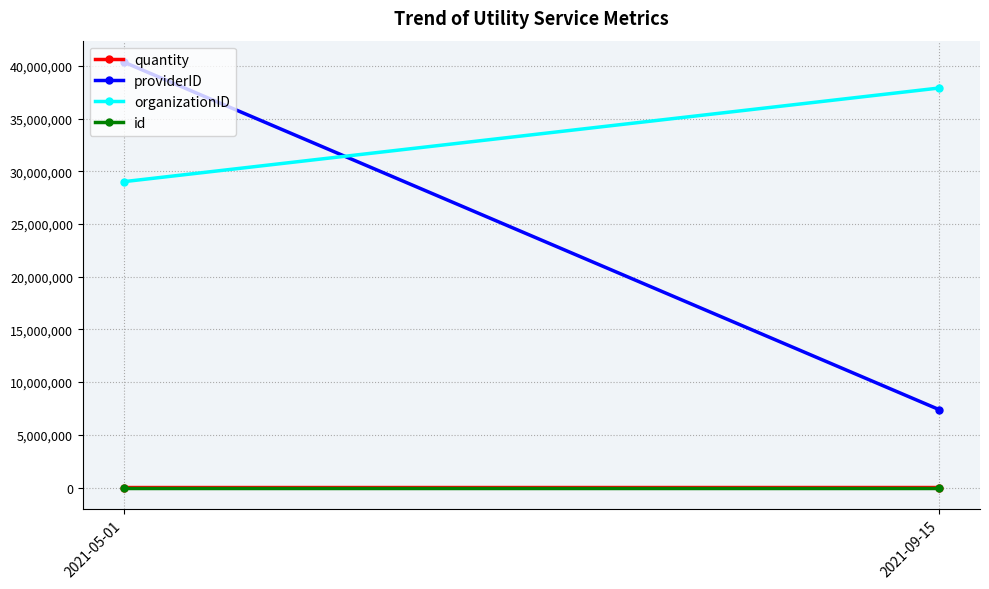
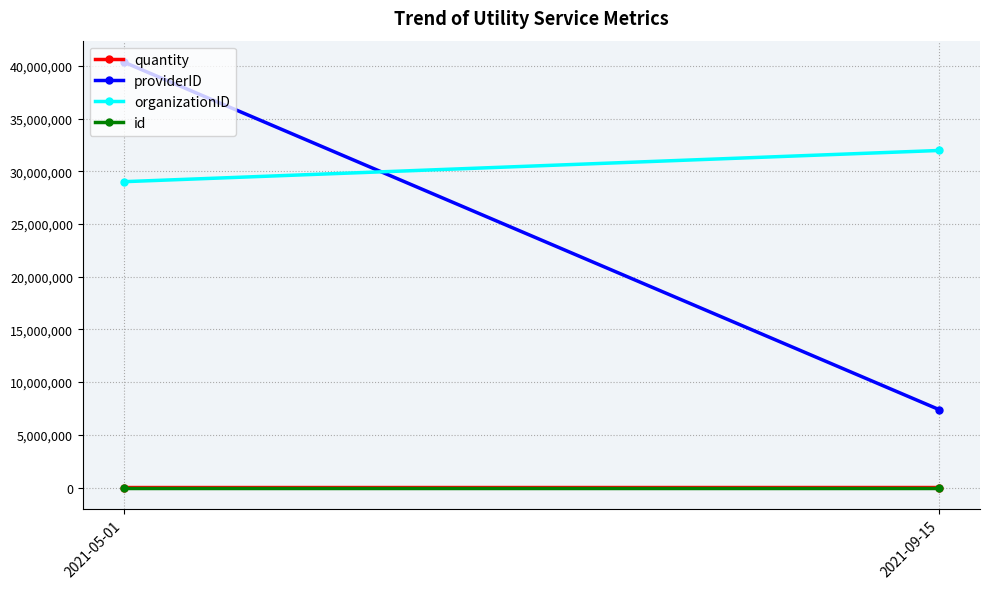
  {
    "id": {
      "2021-05-01": "0",
      "2021-09-15": "0"
    },
    "providerID": {
      "2021-09-15": "7,400,000"
    },
    "organizationID": {
      "2021-05-01": "29,000,000",
-     "2021-09-15": "37,900,000"
+     "2021-09-15": "32,000,000"
    }
  }
